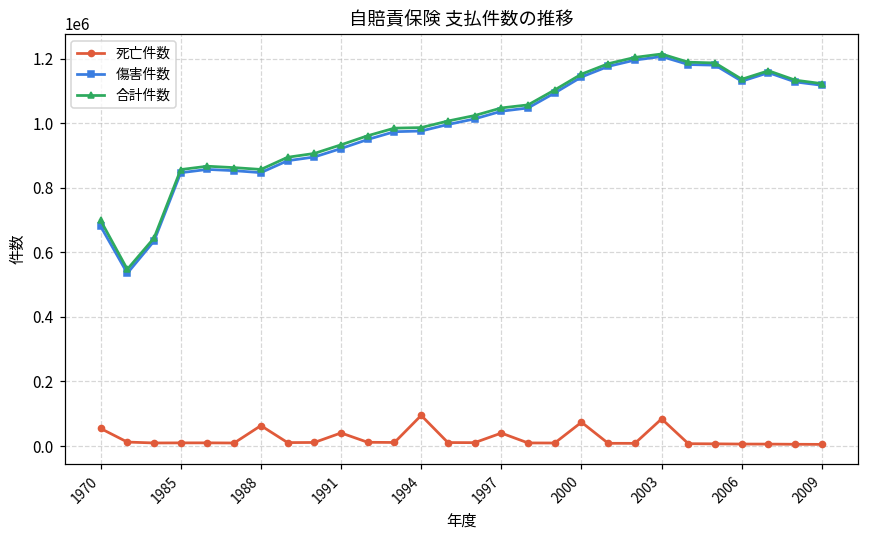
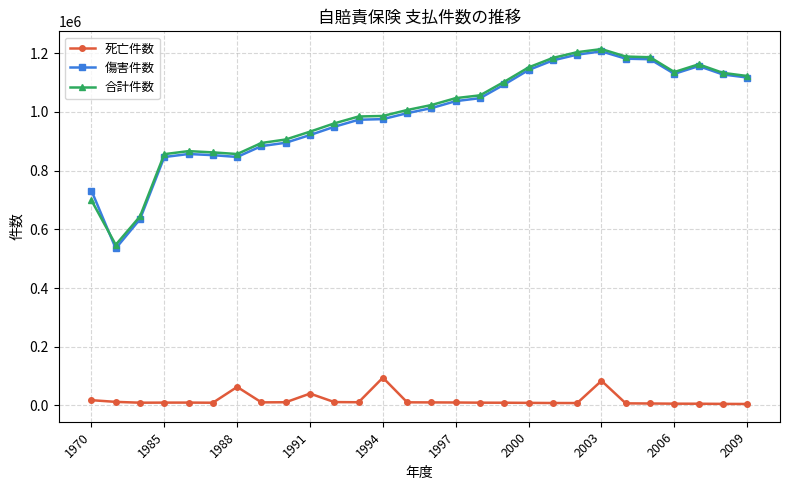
  {
    "死亡件数": {
-     "1970": 50000,
+     "1970": 20000,
      "1985": 10000,
      "1988": 60000,
      "1991": 40000,
      "1994": 90000,
-     "1997": 40000,
-     "2000": 70000,
+     "1997": 10000,
+     "2000": 10000,
      "2003": 80000,
      "2006": 10000,
      "2009": 10000
    },
    "傷害件数": {
-     "1970": 680000,
+     "1970": 730000,
      "1985": 850000,
      "1988": 850000,
      "1991": 920000,
      "1994": 980000,
      "1997": 1040000,
      "2000": 1140000
    },
    "合計件数": {
      "1970": 700000,
      "1985": 860000,
      "1988": 860000,
      "1991": 930000,
      "1994": 990000,
      "1997": 1050000,
      "2000": 1150000
    }
  }
